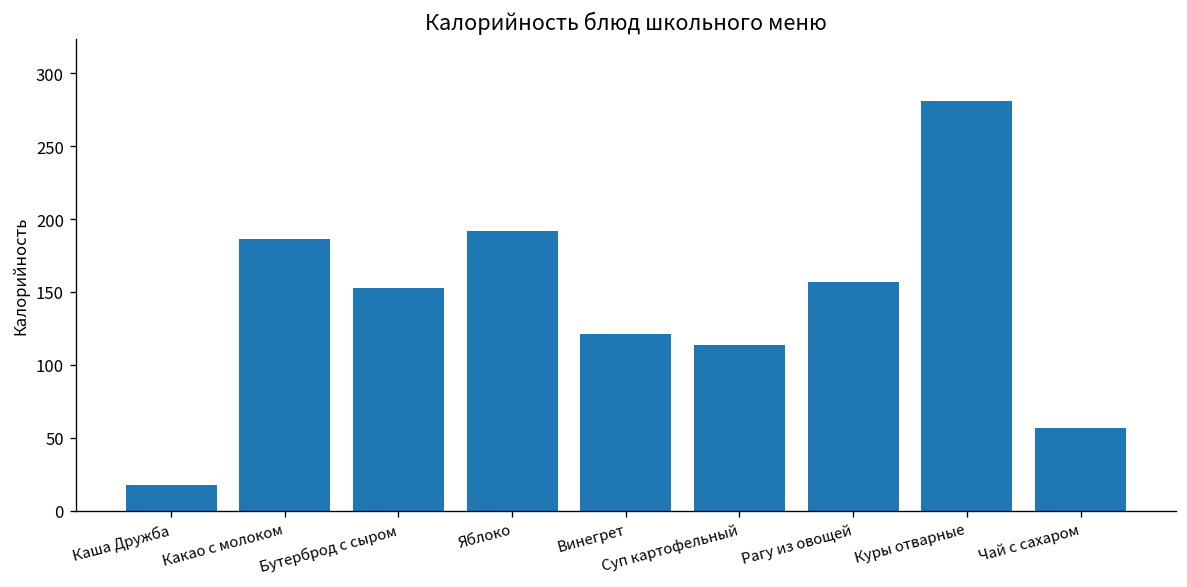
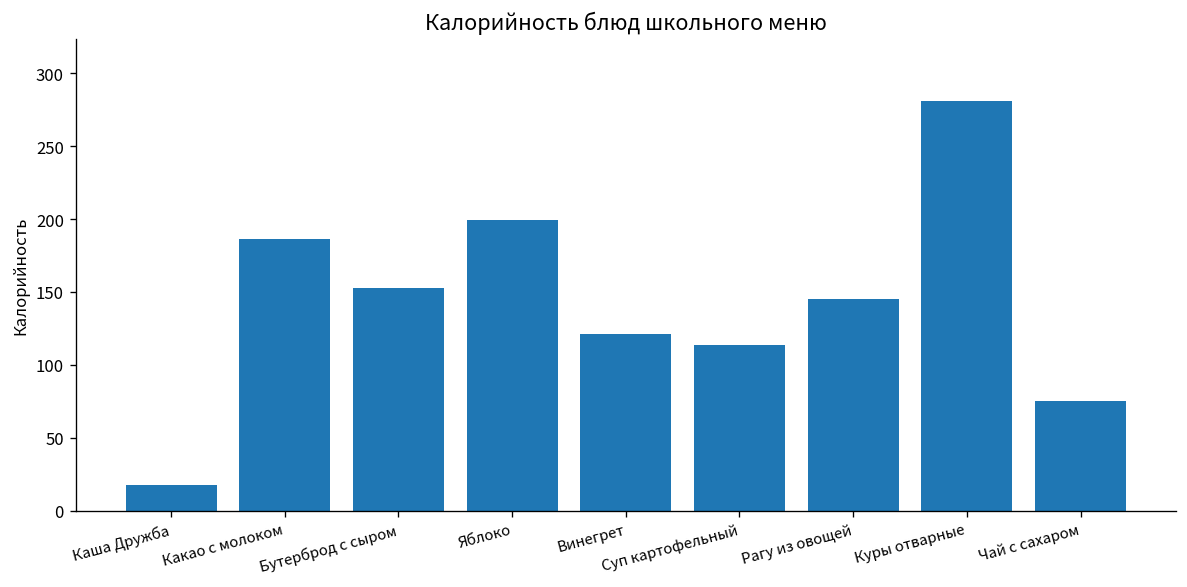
  {
    "Каша Дружба": 18,
    "Какао с молоком": 186,
    "Бутерброд с сыром": 153,
-   "Яблоко": 192,
+   "Яблоко": 199,
    "Винегрет": 121,
    "Суп картофельный": 114,
-   "Рагу из овощей": 157,
+   "Рагу из овощей": 145,
    "Куры отварные": 281,
-   "Чай с сахаром": 57
+   "Чай с сахаром": 75
  }
